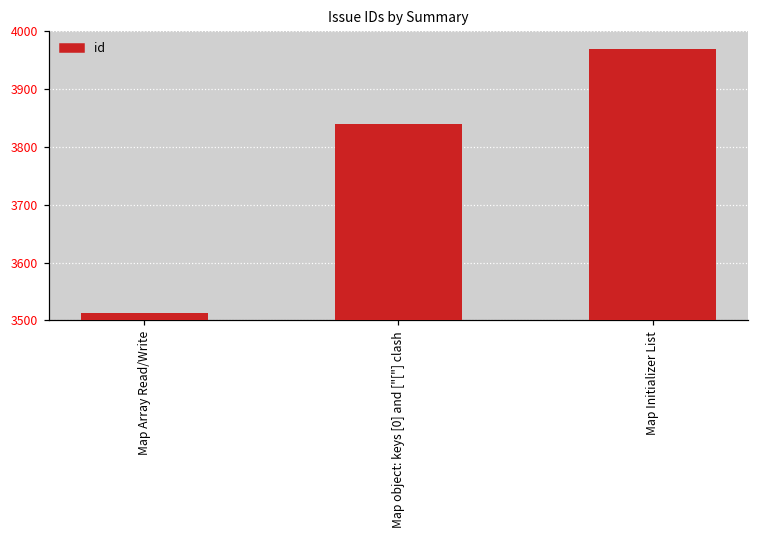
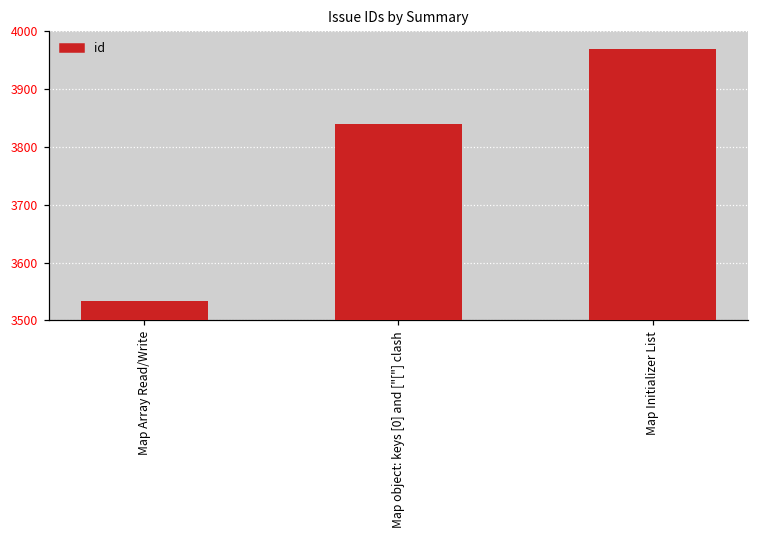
  {
-   "Map Array Read/Write": 3510,
+   "Map Array Read/Write": 3530,
    "Map object: keys [0] and [\"[\"] clash": 3840,
    "Map Initializer List": 3970
  }
